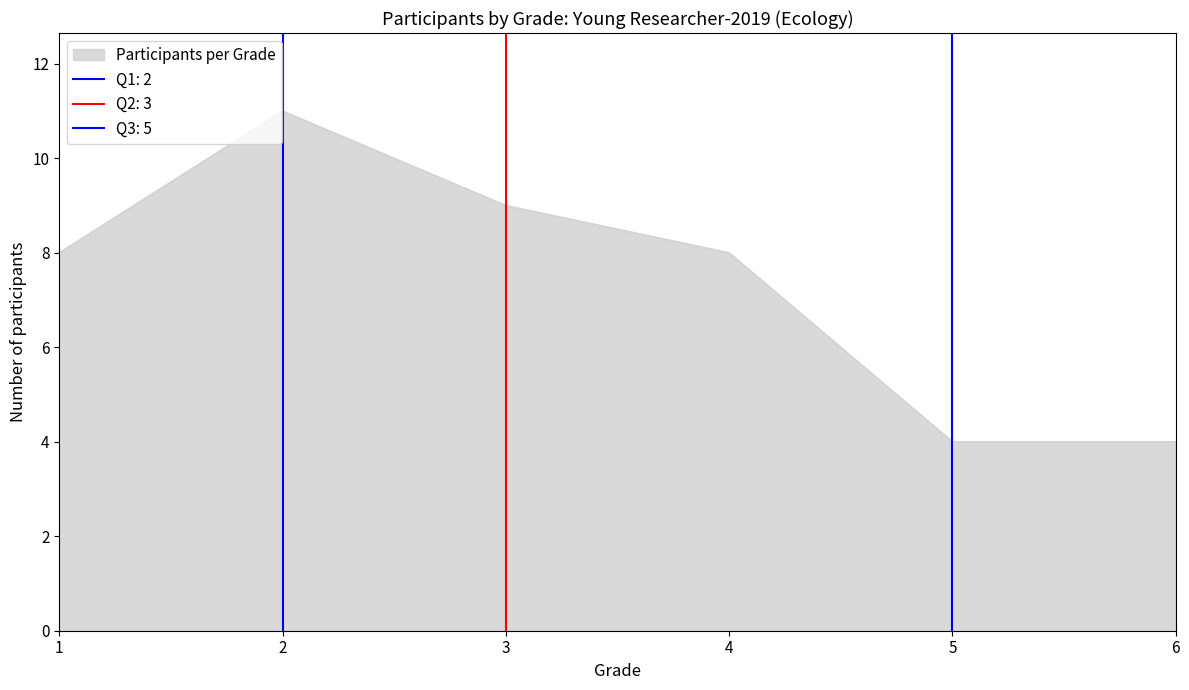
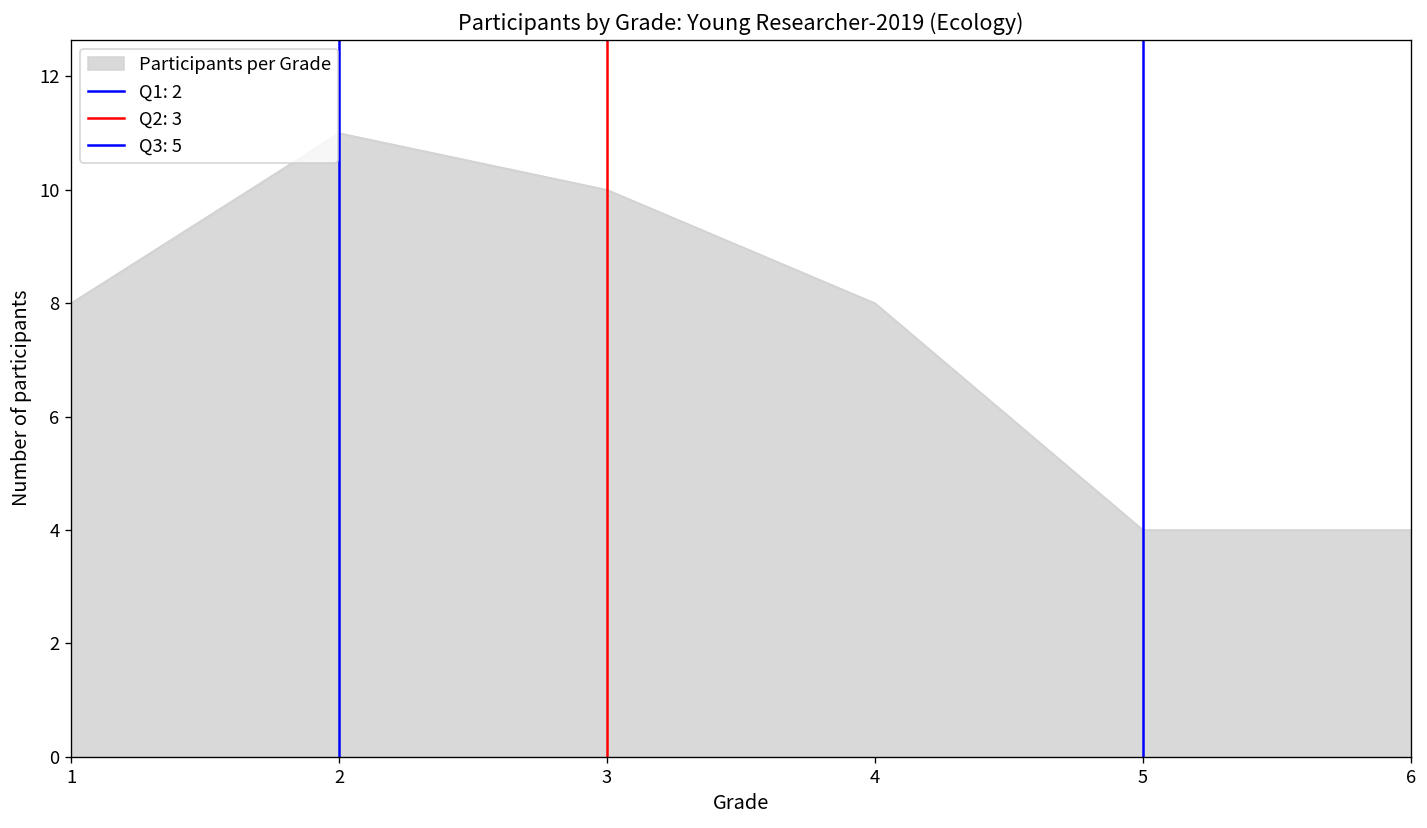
  {
    "1": 8,
    "2": 11,
-   "3": 9,
+   "3": 10,
    "4": 8,
    "5": 4,
    "6": 4
  }
